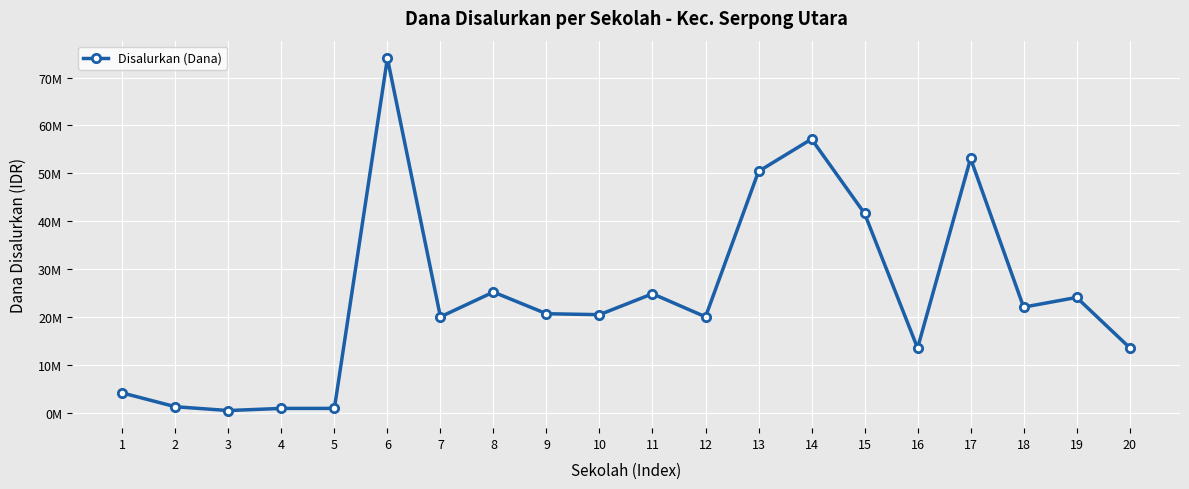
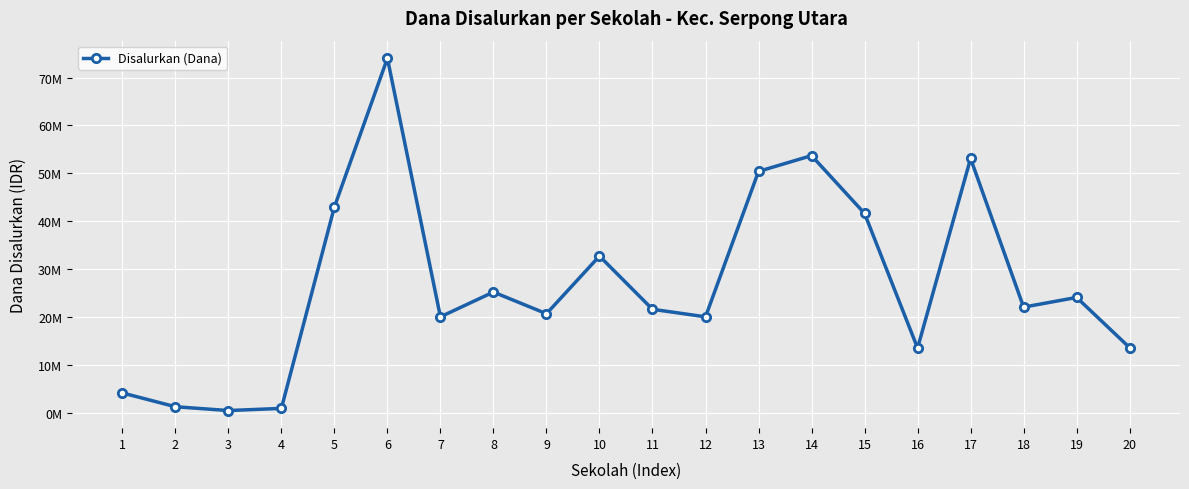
  {
    "1": 4000000,
    "2": 1000000,
    "3": 0,
    "4": 1000000,
-   "5": 1000000,
+   "5": 43000000,
    "6": 74000000,
    "7": 20000000,
    "8": 25000000,
    "9": 21000000,
-   "10": 20000000,
-   "11": 25000000,
+   "10": 33000000,
+   "11": 22000000,
    "12": 20000000,
    "13": 50000000,
-   "14": 57000000,
+   "14": 54000000,
    "15": 42000000,
    "16": 14000000,
    "17": 53000000,
    "18": 22000000,
    "19": 24000000,
    "20": 14000000
  }
